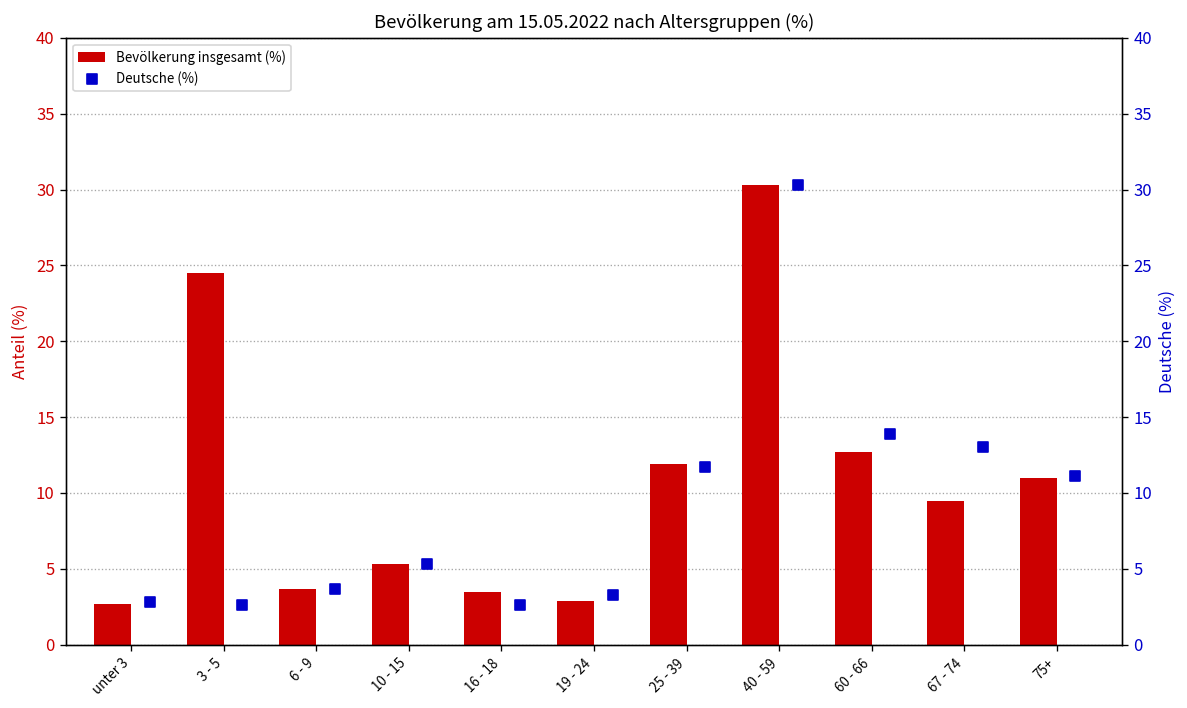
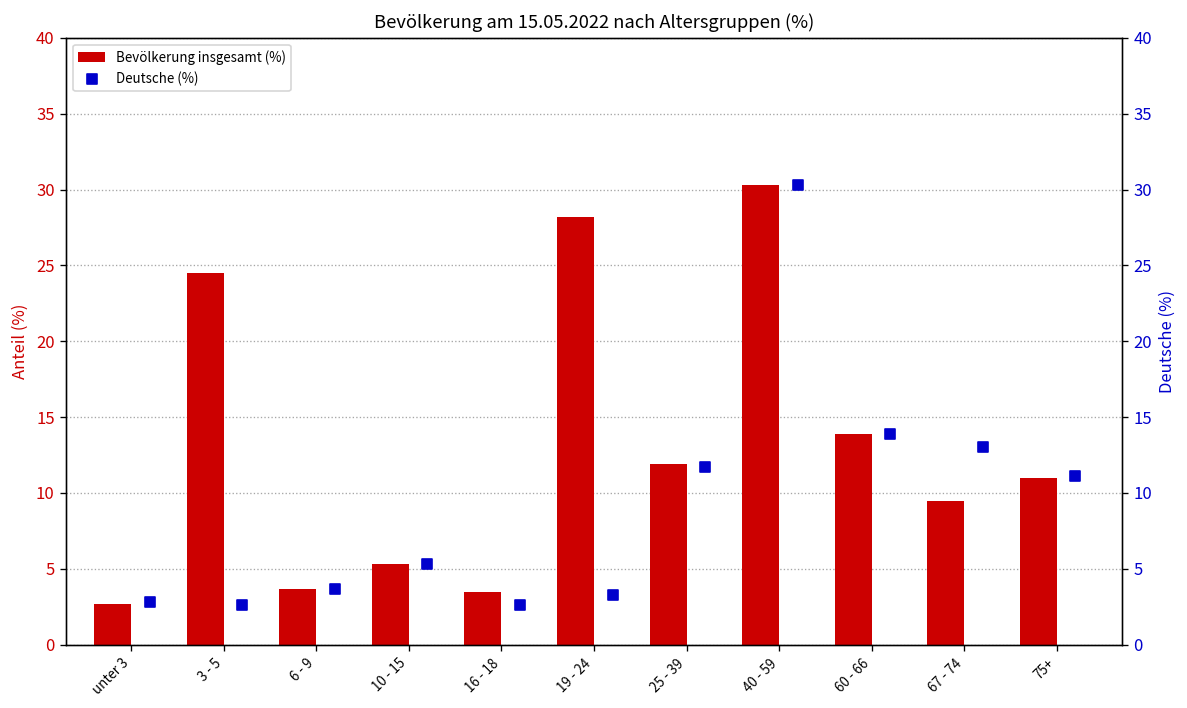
  {
    "Bevölkerung insgesamt (%)": {
      "unter 3": 2.7,
      "3 - 5": 24.5,
      "6 - 9": 3.7,
      "10 - 15": 5.3,
      "16 - 18": 3.5,
-     "19 - 24": 2.9,
+     "19 - 24": 28.2,
      "25 - 39": 11.9,
      "40 - 59": 30.3,
-     "60 - 66": 12.7,
+     "60 - 66": 13.9,
      "67 - 74": 9.5,
      "75+": 11.0
    }
  }
